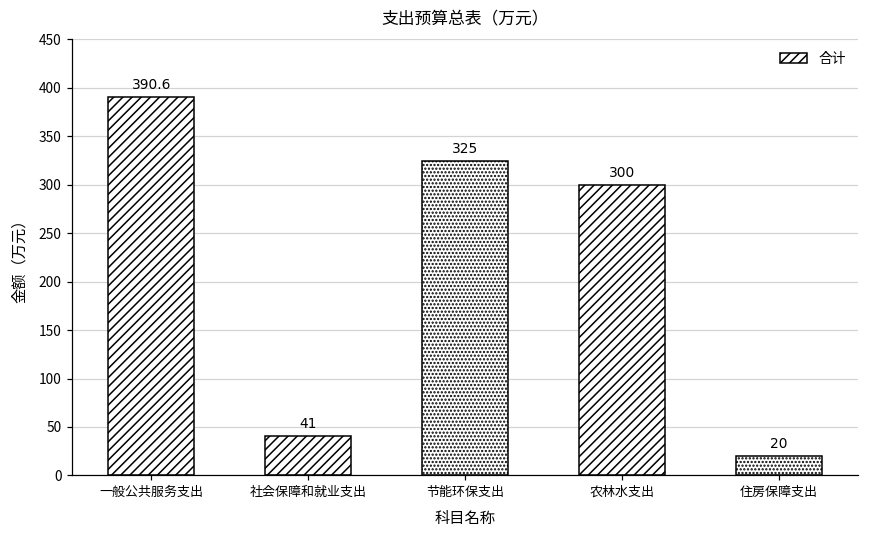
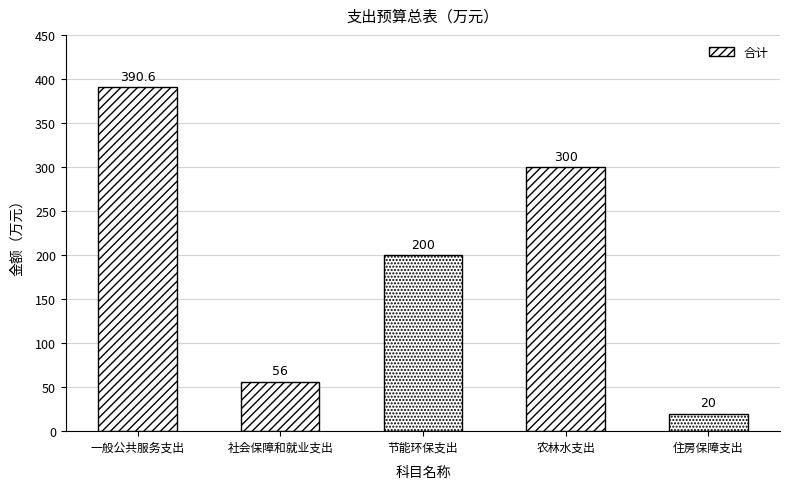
  {
    "一般公共服务支出": 390.6,
-   "社会保障和就业支出": 41,
-   "节能环保支出": 325,
+   "社会保障和就业支出": 56,
+   "节能环保支出": 200,
    "农林水支出": 300,
    "住房保障支出": 20
  }
